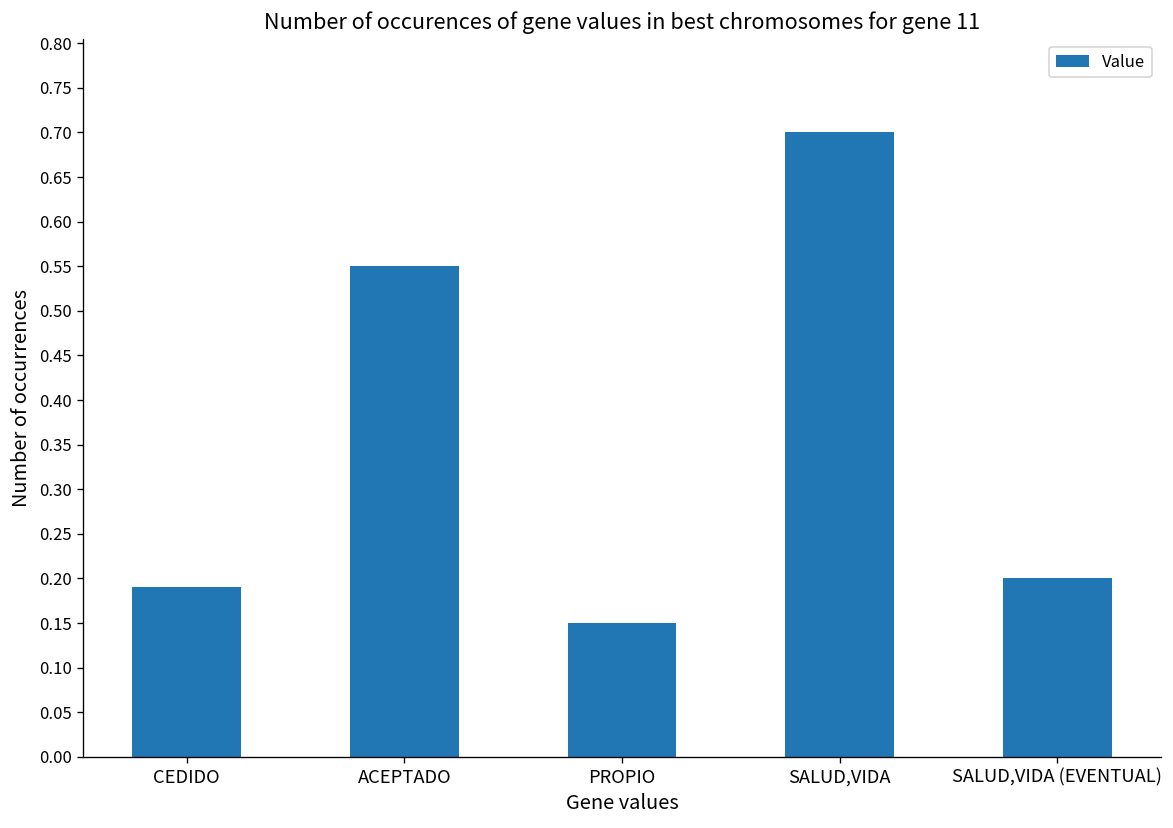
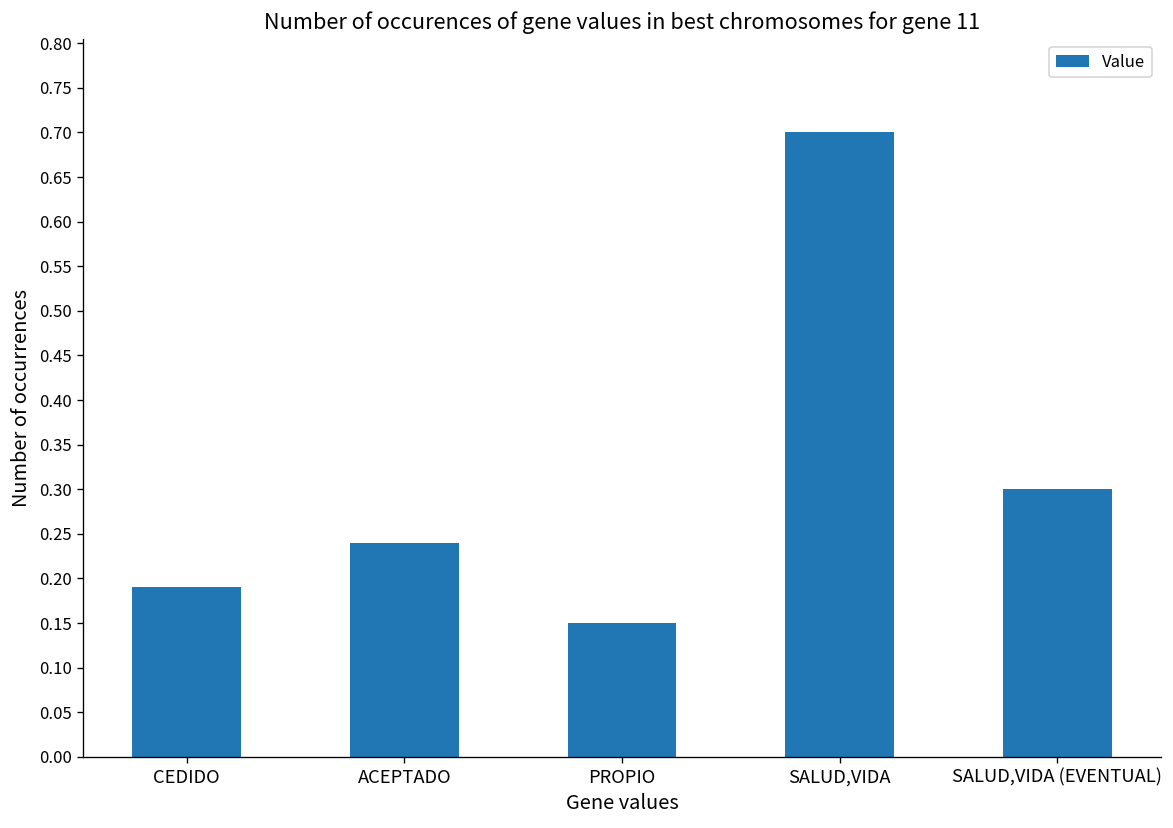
  {
    "CEDIDO": 0.19,
-   "ACEPTADO": 0.55,
+   "ACEPTADO": 0.24,
    "PROPIO": 0.15,
    "SALUD,VIDA": 0.70,
-   "SALUD,VIDA (EVENTUAL)": 0.2
+   "SALUD,VIDA (EVENTUAL)": 0.3
  }
